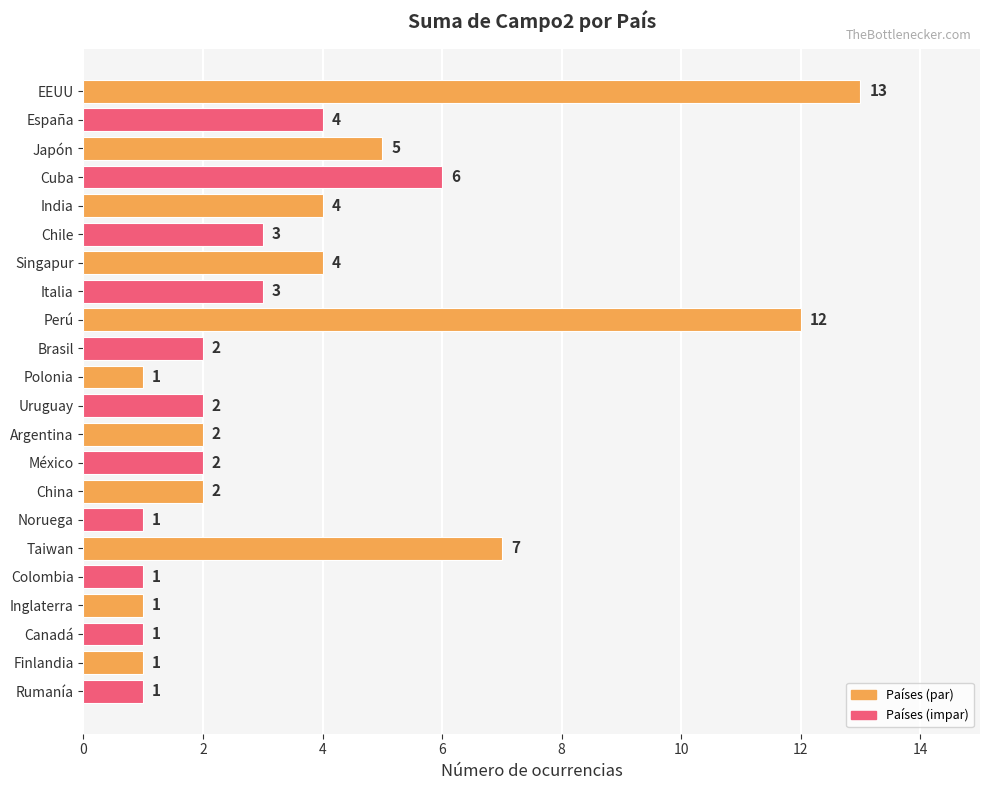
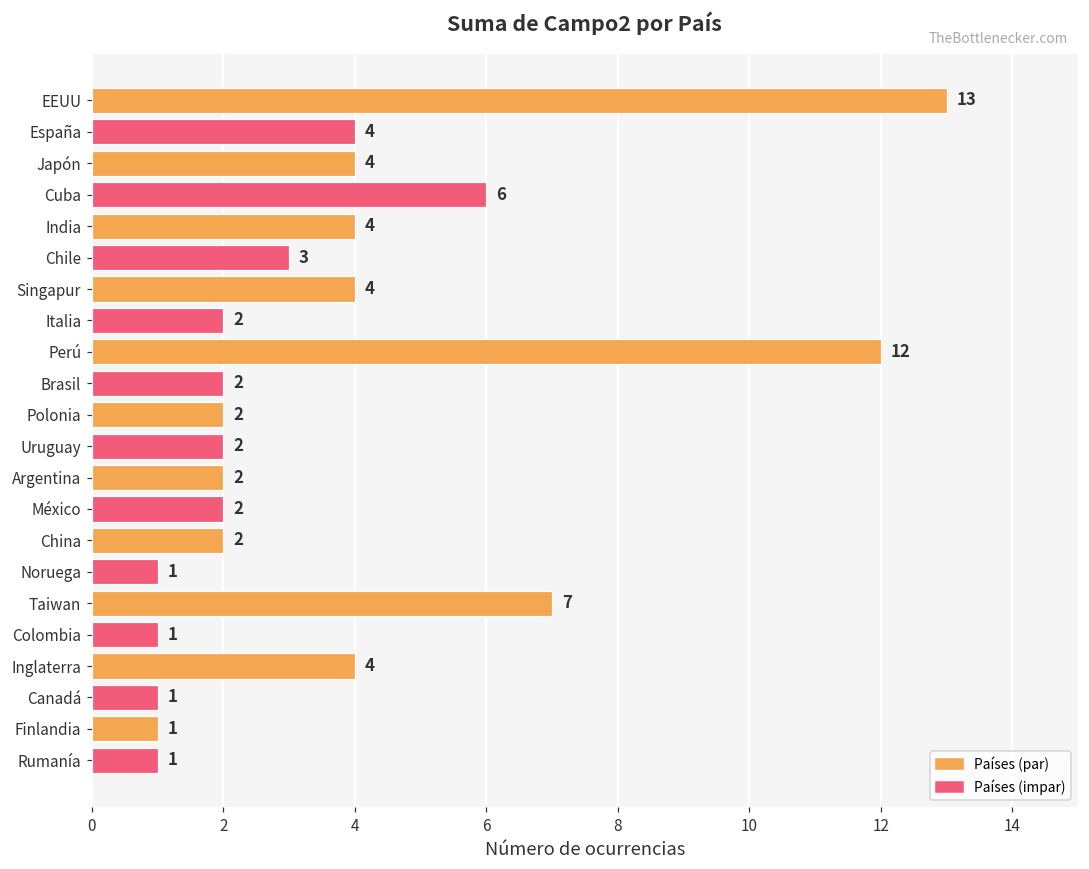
  {
    "EEUU": 13,
    "España": 4,
-   "Japón": 5,
+   "Japón": 4,
    "Cuba": 6,
    "India": 4,
    "Chile": 3,
    "Singapur": 4,
-   "Italia": 3,
+   "Italia": 2,
    "Perú": 12,
    "Brasil": 2,
-   "Polonia": 1,
+   "Polonia": 2,
    "Uruguay": 2,
    "Argentina": 2,
    "México": 2,
    "China": 2,
    "Noruega": 1,
    "Taiwan": 7,
    "Colombia": 1,
-   "Inglaterra": 1,
+   "Inglaterra": 4,
    "Canadá": 1,
    "Finlandia": 1,
    "Rumanía": 1
  }
